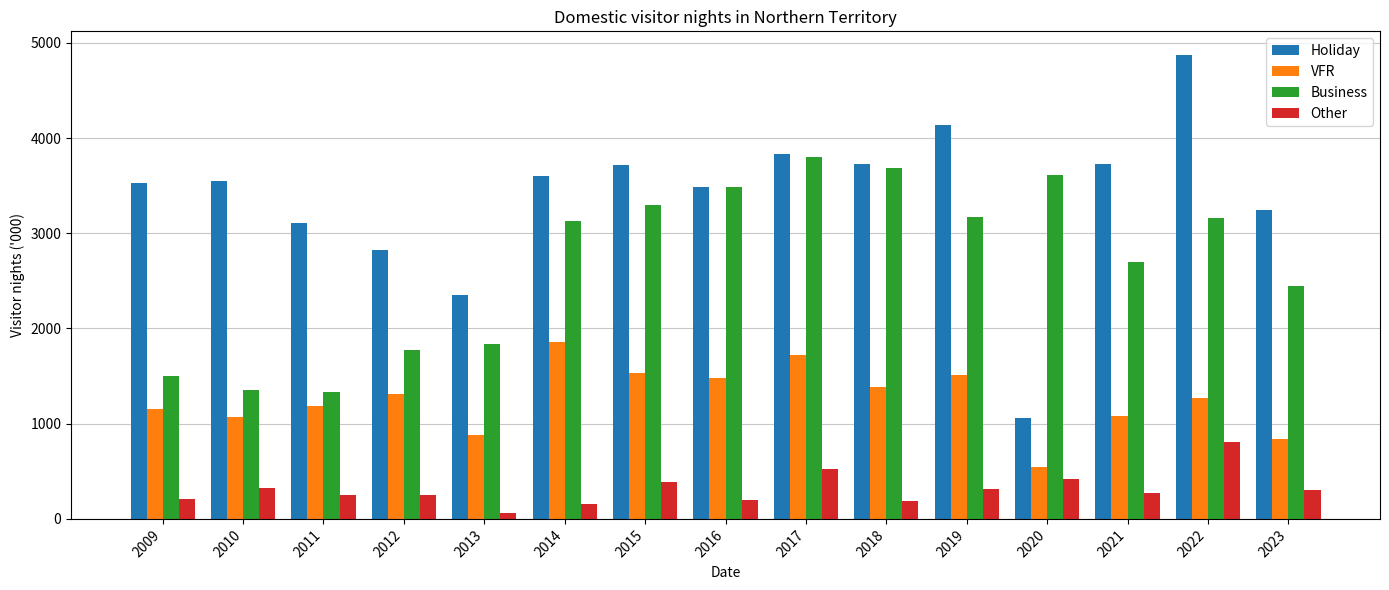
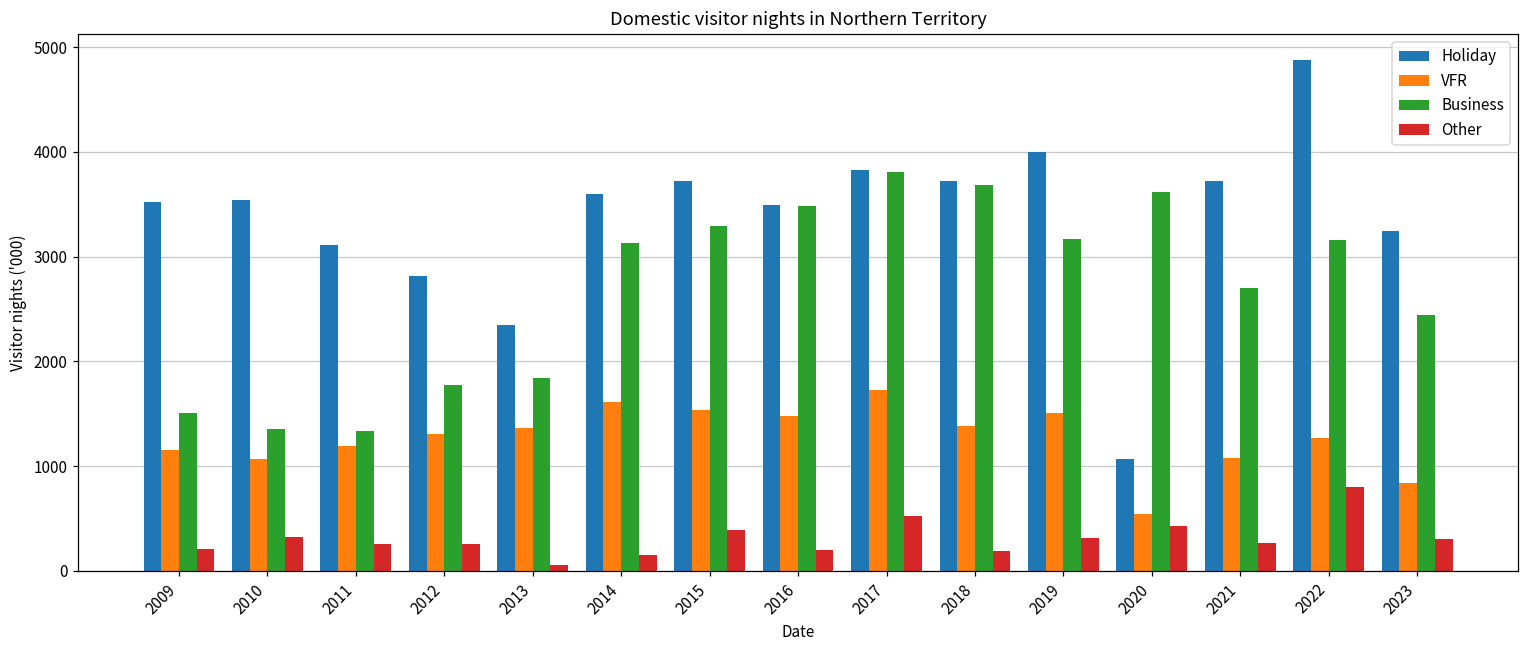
  {
    "Holiday": {
      "2009": 3500,
      "2010": 3500,
      "2011": 3100,
      "2012": 2800,
      "2013": 2400,
      "2014": 3600,
      "2015": 3700,
      "2016": 3500,
      "2017": 3800,
      "2018": 3700,
-     "2019": 4100,
+     "2019": 4000,
      "2020": 1100,
      "2021": 3700,
      "2022": 4900,
      "2023": 3200
    },
    "VFR": {
      "2009": 1200,
      "2010": 1100,
      "2011": 1200,
      "2012": 1300,
-     "2013": 900,
-     "2014": 1900,
+     "2013": 1400,
+     "2014": 1600,
      "2015": 1500,
      "2016": 1500,
      "2017": 1700,
      "2018": 1400,
      "2019": 1500,
      "2020": 500,
      "2021": 1100,
      "2022": 1300,
      "2023": 800
    },
    "Business": {
      "2009": 1500,
      "2010": 1400,
      "2011": 1300,
      "2012": 1800,
      "2013": 1800,
      "2014": 3100,
      "2015": 3300,
      "2016": 3500,
      "2017": 3800,
      "2018": 3700,
      "2019": 3200,
      "2020": 3600,
      "2021": 2700,
      "2022": 3200,
      "2023": 2400
    },
    "Other": {
      "2009": 200,
      "2010": 300,
      "2011": 300,
      "2012": 300,
      "2013": 100,
      "2014": 200,
      "2015": 400,
      "2016": 200,
      "2017": 500,
      "2018": 200,
      "2019": 300,
      "2020": 400,
      "2021": 300,
      "2022": 800,
      "2023": 300
    }
  }
